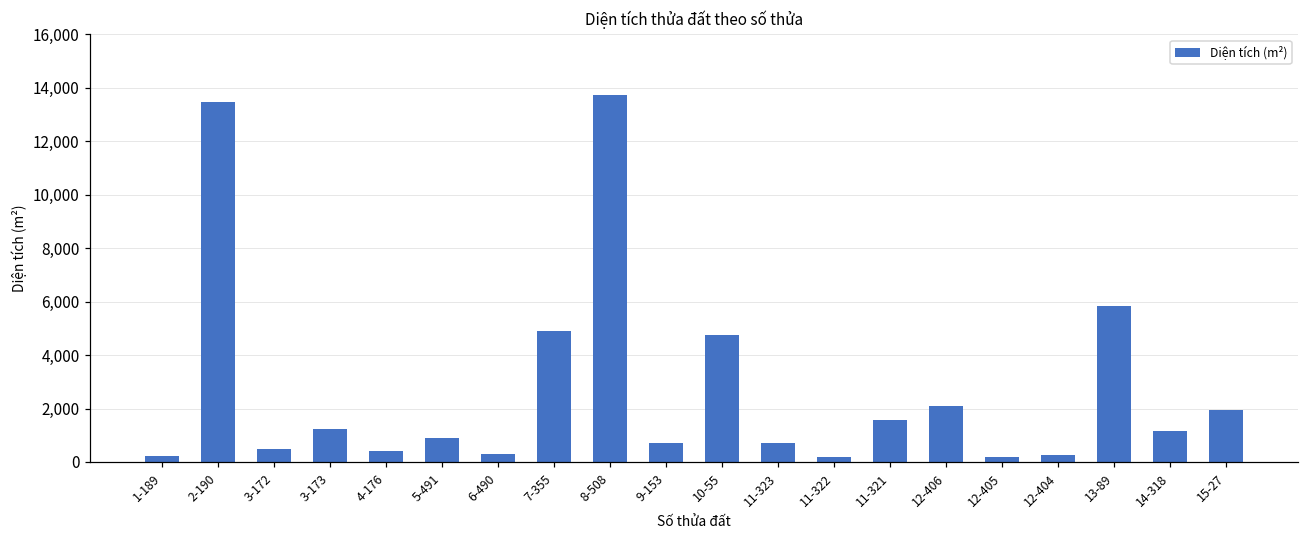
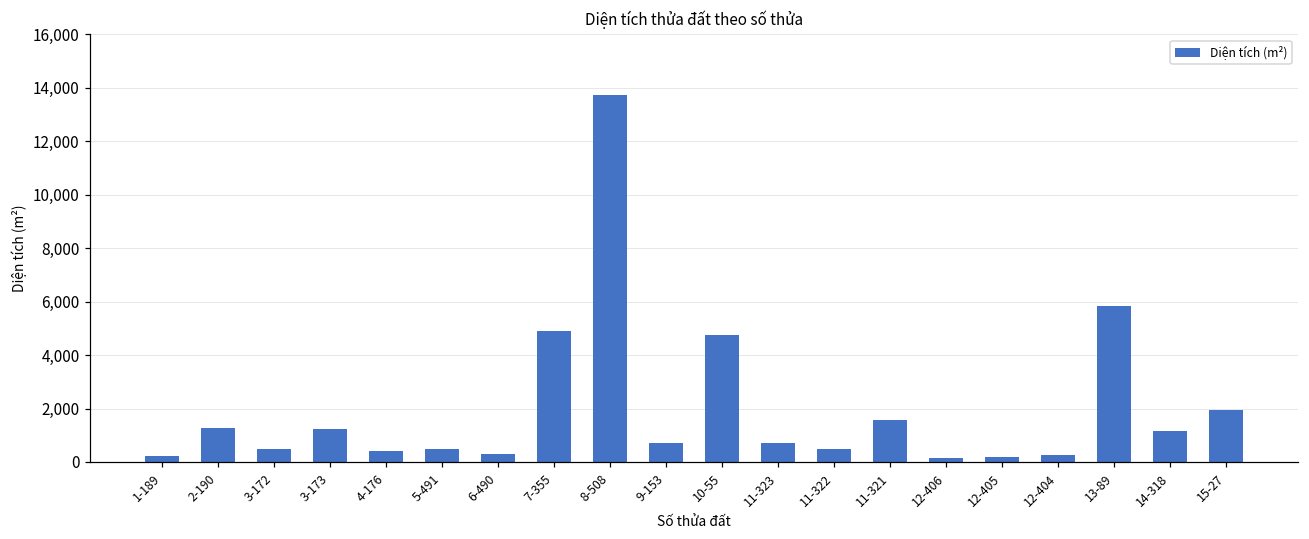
  {
    "1-189": "200",
-   "2-190": "13,500",
+   "2-190": "1,300",
    "3-172": "500",
    "3-173": "1,200",
    "4-176": "400",
-   "5-491": "900",
+   "5-491": "500",
    "6-490": "300",
    "7-355": "4,900",
    "8-508": "13,700",
    "9-153": "700",
    "10-55": "4,800",
    "11-323": "700",
-   "11-322": "200",
+   "11-322": "500",
    "11-321": "1,600",
-   "12-406": "2,100",
+   "12-406": "200",
    "12-405": "200",
    "12-404": "300",
    "13-89": "5,800",
    "14-318": "1,200",
    "15-27": "2,000"
  }
